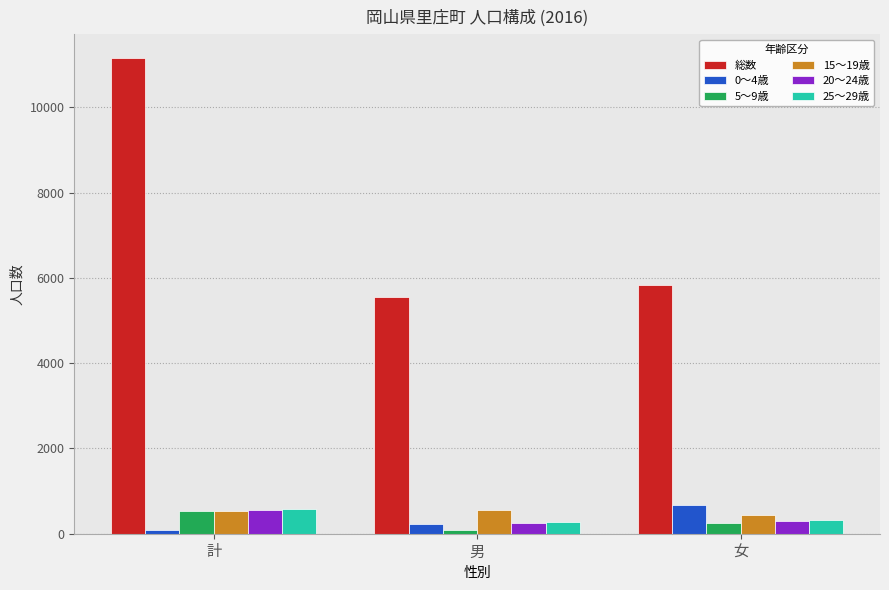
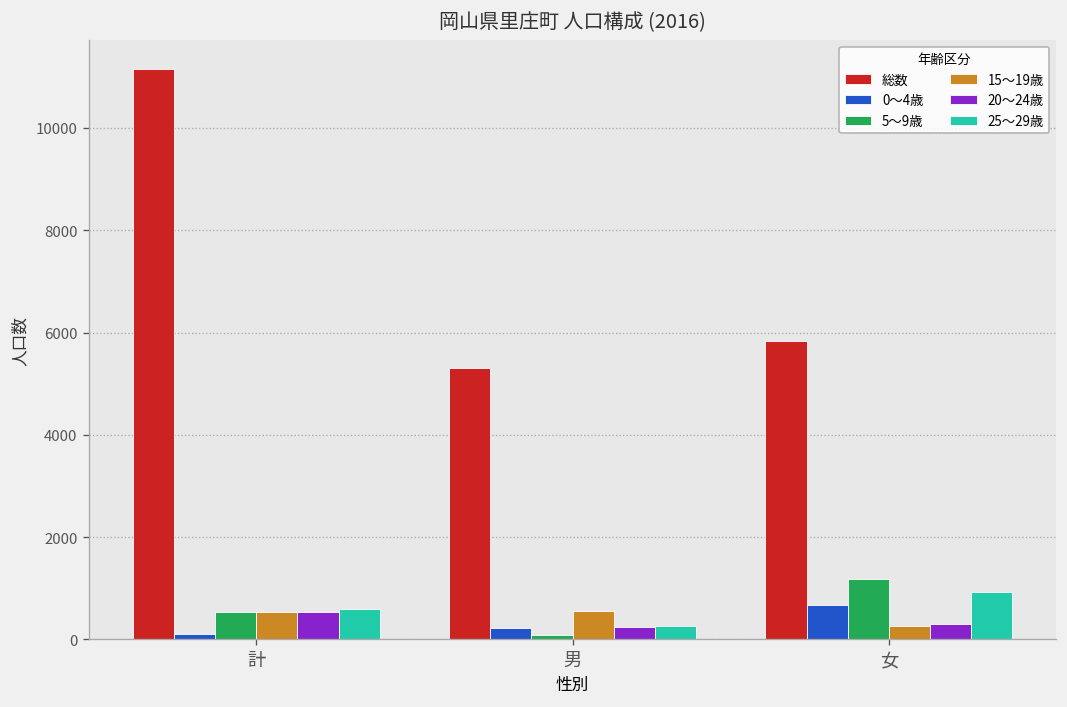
  {
    "総数": {
      "計": 11200,
-     "男": 5600,
+     "男": 5300,
      "女": 5800
    },
    "0～4歳": {
      "計": 100,
      "男": 200,
      "女": 700
    },
    "5～9歳": {
      "計": 500,
      "男": 100,
-     "女": 200
+     "女": 1200
    },
    "15～19歳": {
      "計": 500,
      "男": 600,
-     "女": 400
+     "女": 300
    },
    "20～24歳": {
      "計": 500,
      "男": 200,
      "女": 300
    },
    "25～29歳": {
      "計": 600,
      "男": 300,
-     "女": 300
+     "女": 900
    }
  }
